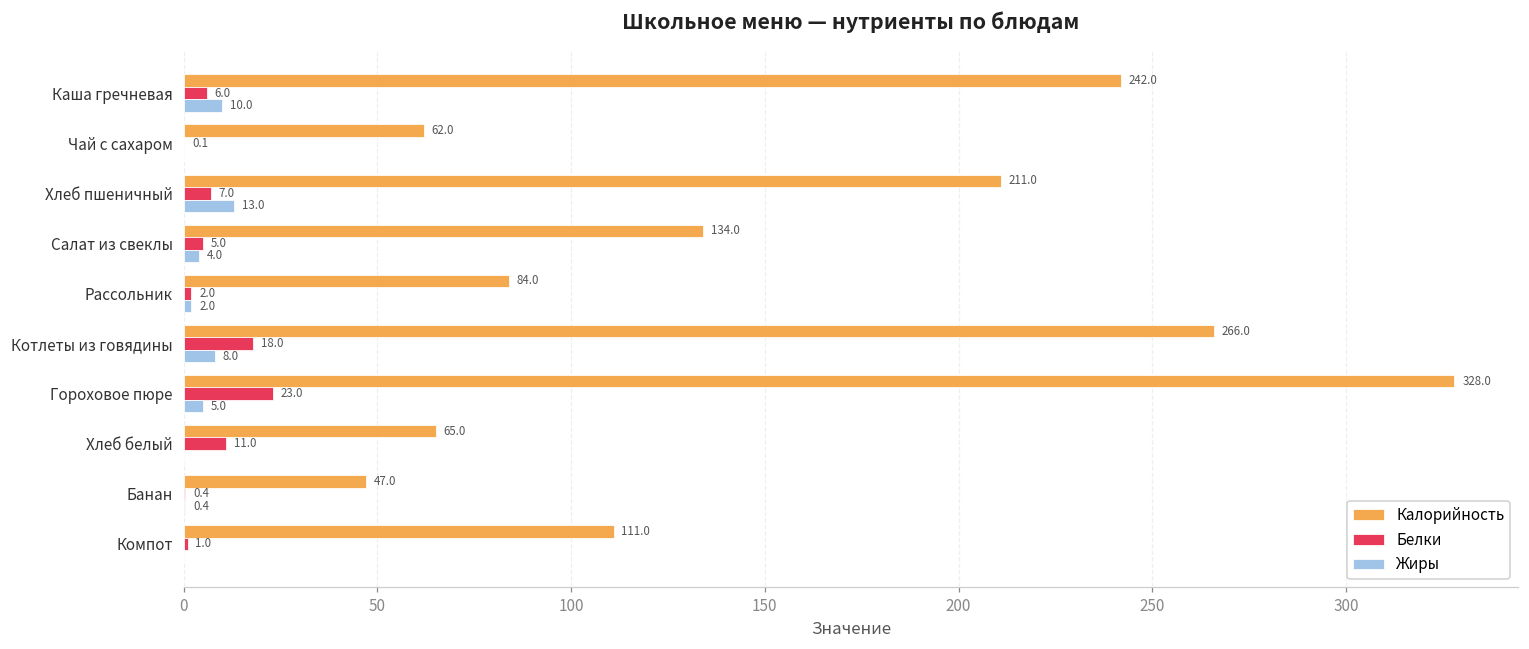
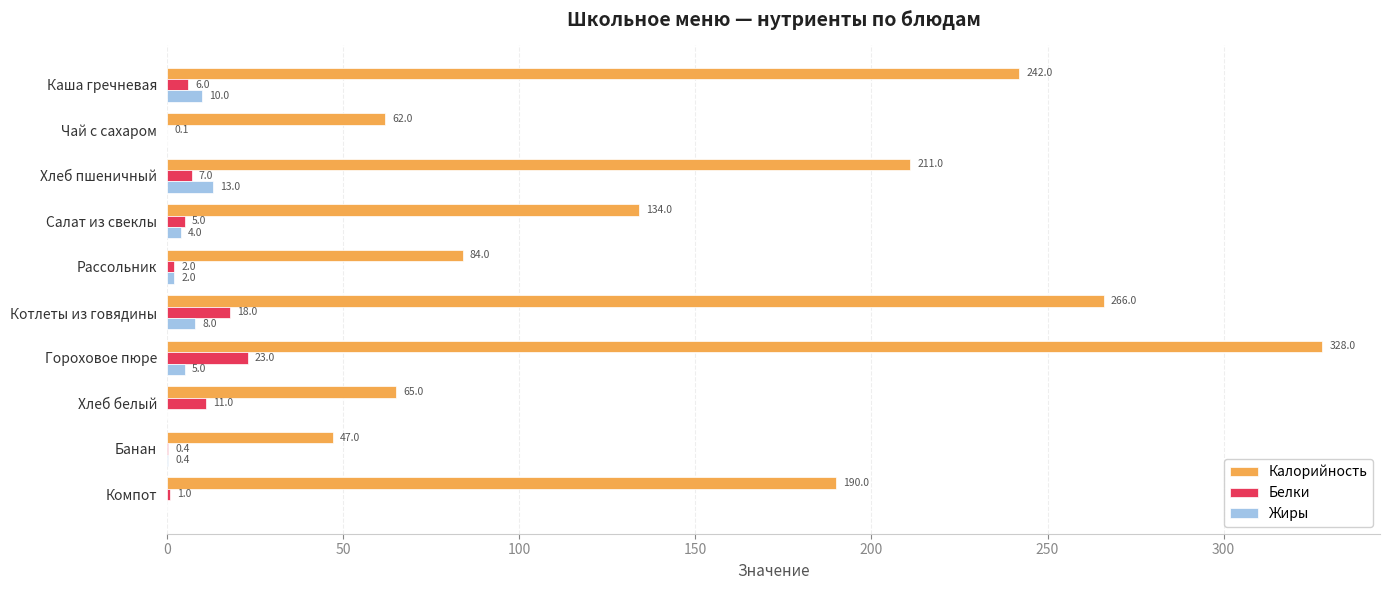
  {
    "Калорийность": {
      "Каша гречневая": 242.0,
      "Чай с сахаром": 62.0,
      "Хлеб пшеничный": 211.0,
      "Салат из свеклы": 134.0,
      "Рассольник": 84.0,
      "Котлеты из говядины": 266.0,
      "Гороховое пюре": 328.0,
      "Хлеб белый": 65.0,
      "Банан": 47.0,
-     "Компот": 111.0
+     "Компот": 190.0
    },
    "Белки": {
      "Каша гречневая": 6.0,
      "Чай с сахаром": 0.1,
      "Хлеб пшеничный": 7.0,
      "Салат из свеклы": 5.0,
      "Рассольник": 2.0,
      "Котлеты из говядины": 18.0,
      "Гороховое пюре": 23.0,
      "Хлеб белый": 11.0,
      "Банан": 0.4,
      "Компот": 1.0
    },
    "Жиры": {
      "Каша гречневая": 10.0,
      "Хлеб пшеничный": 13.0,
      "Салат из свеклы": 4.0,
      "Рассольник": 2.0,
      "Котлеты из говядины": 8.0,
      "Гороховое пюре": 5.0,
      "Банан": 0.4
    }
  }
